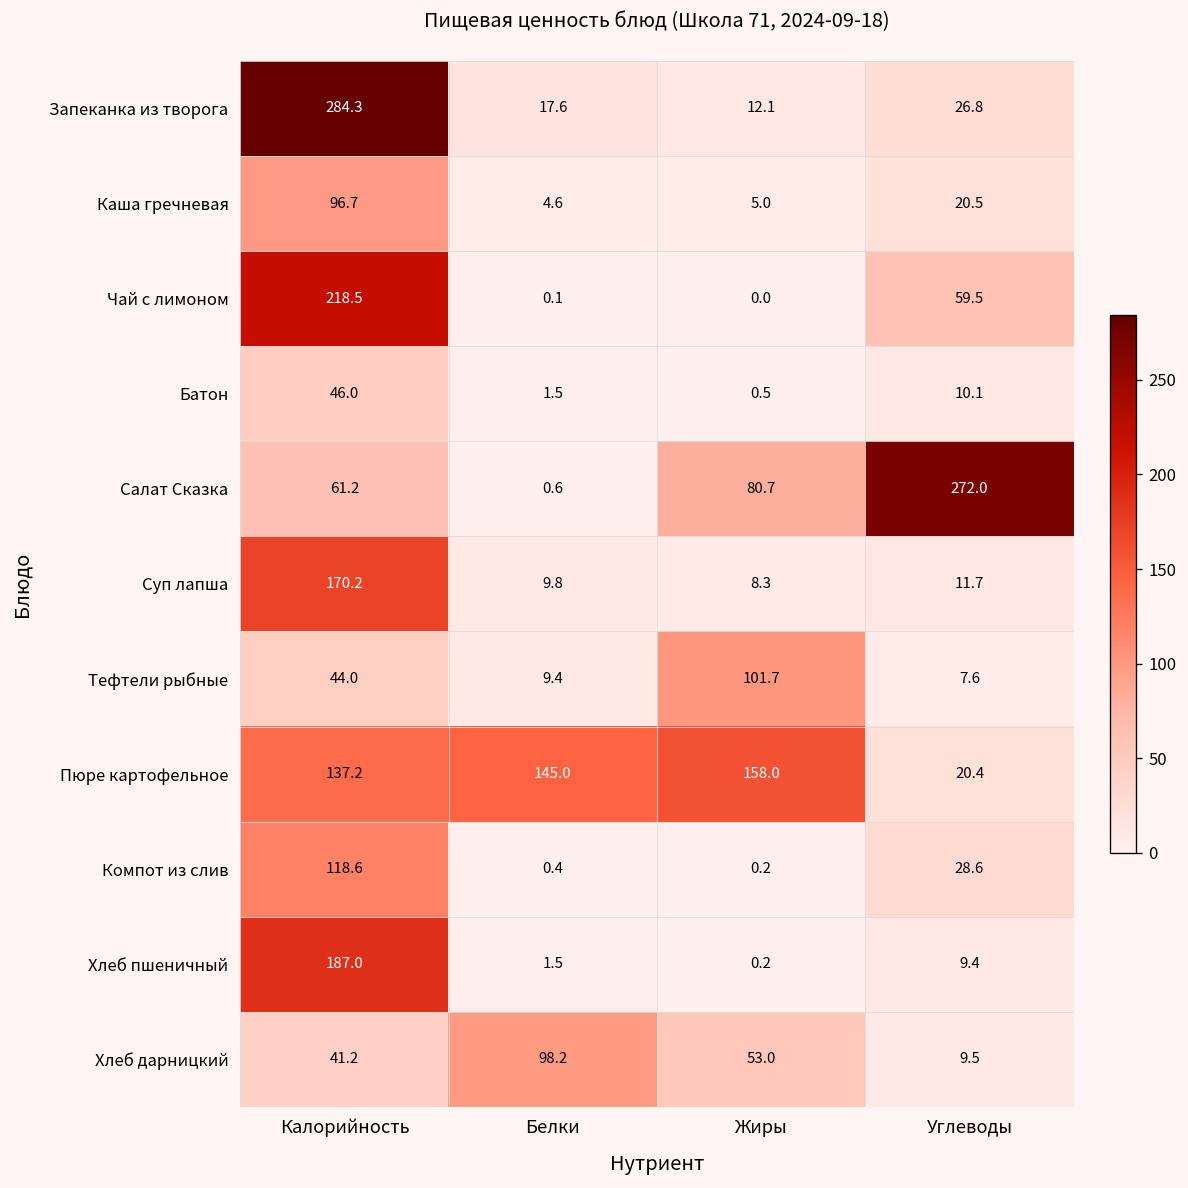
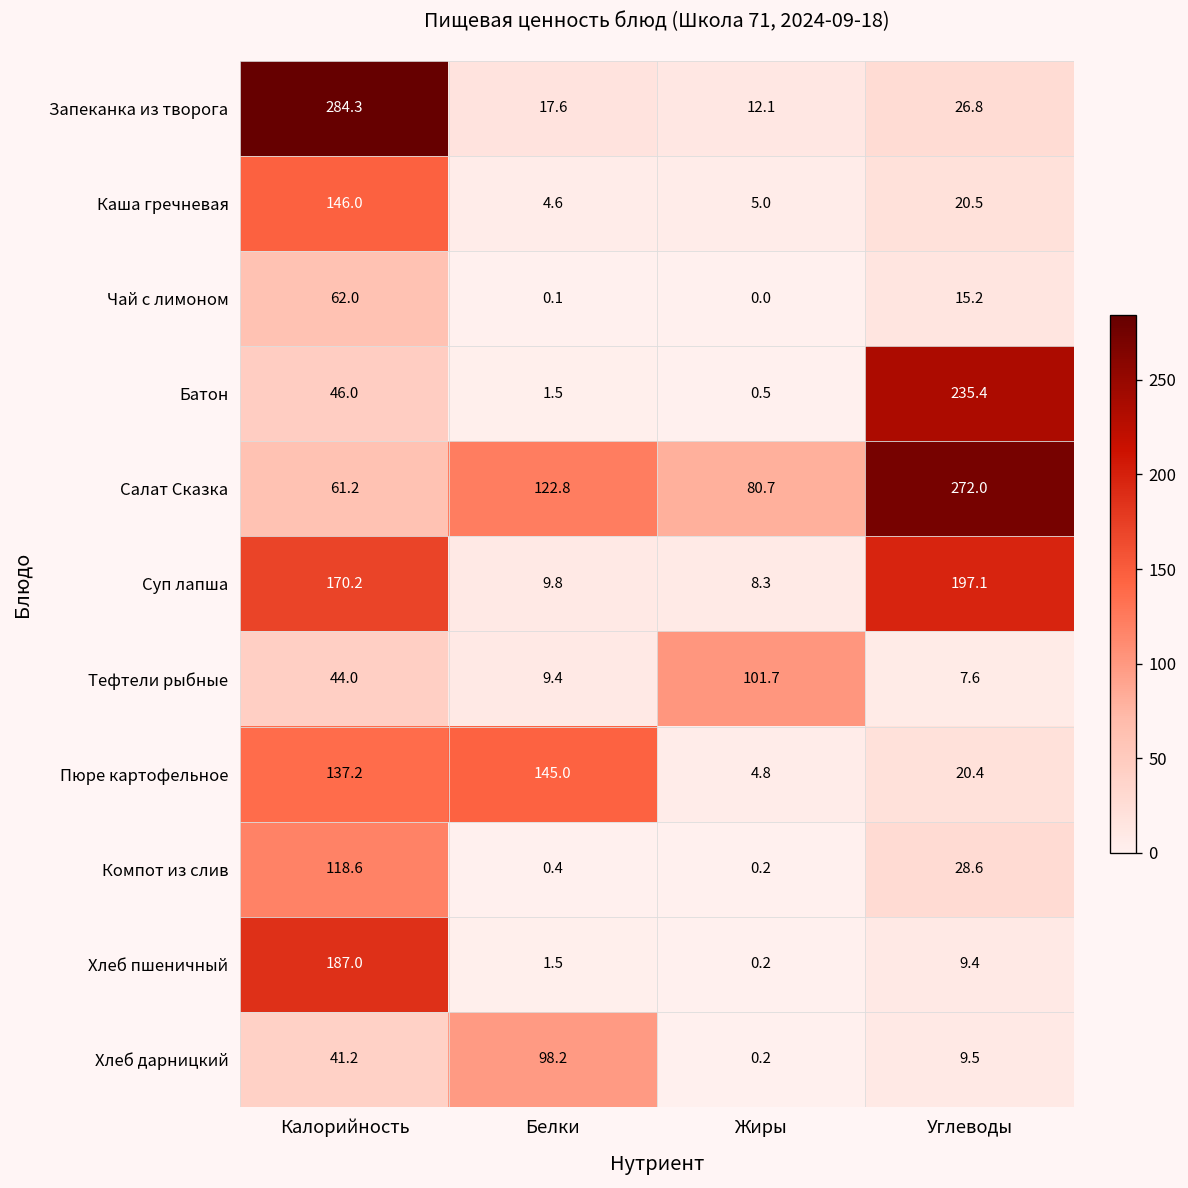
  {
    "Запеканка из творога": {
      "Калорийность": 284.3,
      "Белки": 17.6,
      "Жиры": 12.1,
      "Углеводы": 26.8
    },
    "Каша гречневая": {
-     "Калорийность": 96.7,
+     "Калорийность": 146.0,
      "Белки": 4.6,
      "Жиры": 5.0,
      "Углеводы": 20.5
    },
    "Чай с лимоном": {
-     "Калорийность": 218.5,
+     "Калорийность": 62.0,
      "Белки": 0.1,
      "Жиры": 0.0,
-     "Углеводы": 59.5
+     "Углеводы": 15.2
    },
    "Батон": {
      "Калорийность": 46.0,
      "Белки": 1.5,
      "Жиры": 0.5,
-     "Углеводы": 10.1
+     "Углеводы": 235.4
    },
    "Салат Сказка": {
      "Калорийность": 61.2,
-     "Белки": 0.6,
+     "Белки": 122.8,
      "Жиры": 80.7,
      "Углеводы": 272.0
    },
    "Суп лапша": {
      "Калорийность": 170.2,
      "Белки": 9.8,
      "Жиры": 8.3,
-     "Углеводы": 11.7
+     "Углеводы": 197.1
    },
    "Тефтели рыбные": {
      "Калорийность": 44.0,
      "Белки": 9.4,
      "Жиры": 101.7,
      "Углеводы": 7.6
    },
    "Пюре картофельное": {
      "Калорийность": 137.2,
      "Белки": 145.0,
-     "Жиры": 158.0,
+     "Жиры": 4.8,
      "Углеводы": 20.4
    },
    "Компот из слив": {
      "Калорийность": 118.6,
      "Белки": 0.4,
      "Жиры": 0.2,
      "Углеводы": 28.6
    },
    "Хлеб пшеничный": {
      "Калорийность": 187.0,
      "Белки": 1.5,
      "Жиры": 0.2,
      "Углеводы": 9.4
    },
    "Хлеб дарницкий": {
      "Калорийность": 41.2,
      "Белки": 98.2,
-     "Жиры": 53.0,
+     "Жиры": 0.2,
      "Углеводы": 9.5
    }
  }
